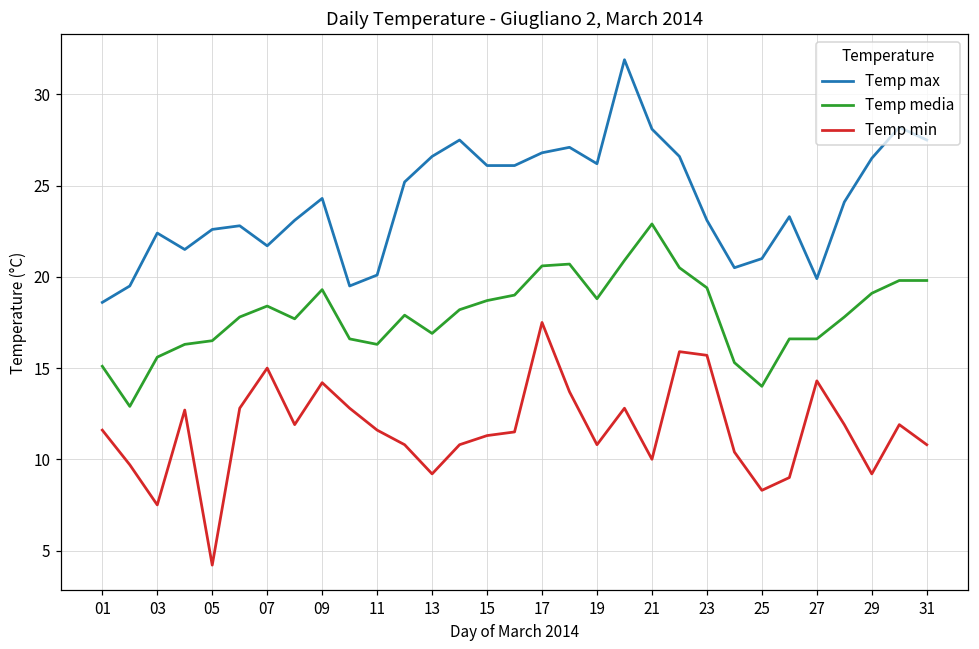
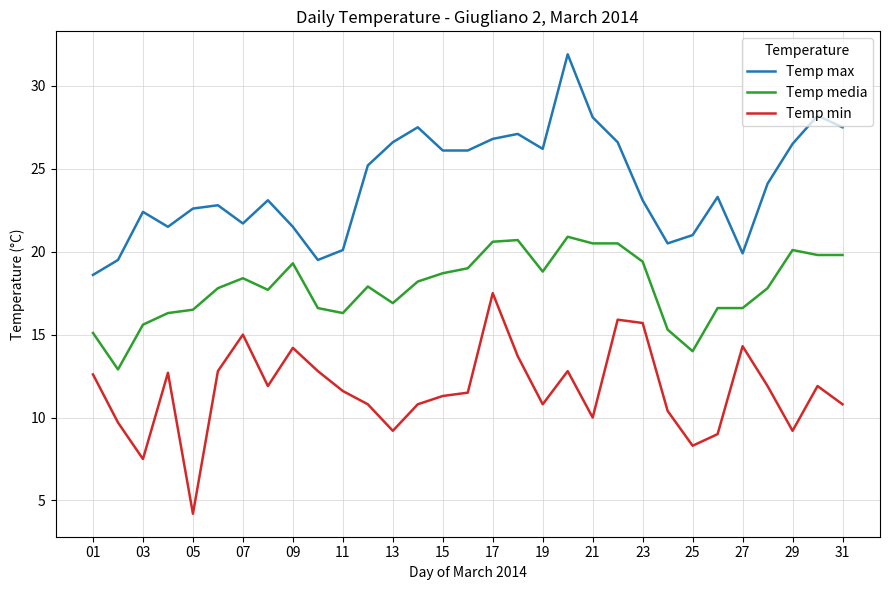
  {
    "Temp max": {
      "01": 18.6,
      "03": 22.4,
      "05": 22.6,
      "07": 21.7,
-     "09": 24.3,
+     "09": 21.5,
      "11": 20.1,
      "13": 26.6,
      "15": 26.1,
      "17": 26.8,
      "19": 26.2,
      "21": 28.1,
      "23": 23.1,
      "25": 21.0,
      "27": 19.9,
      "29": 26.5,
      "31": 27.5
    },
    "Temp media": {
      "01": 15.1,
      "03": 15.6,
      "05": 16.5,
      "07": 18.4,
      "09": 19.3,
      "11": 16.3,
      "13": 16.9,
      "15": 18.7,
      "17": 20.6,
      "19": 18.8,
-     "21": 22.9,
+     "21": 20.5,
      "23": 19.4,
      "25": 14.0,
      "27": 16.6,
-     "29": 19.1,
+     "29": 20.1,
      "31": 19.8
    },
    "Temp min": {
-     "01": 11.6,
+     "01": 12.6,
      "03": 7.5,
      "05": 4.2,
      "07": 15.0,
      "09": 14.2,
      "11": 11.6,
      "13": 9.2,
      "15": 11.3,
      "17": 17.5,
      "19": 10.8,
      "21": 10.0,
      "23": 15.7,
      "25": 8.3,
      "27": 14.3,
      "29": 9.2,
      "31": 10.8
    }
  }
